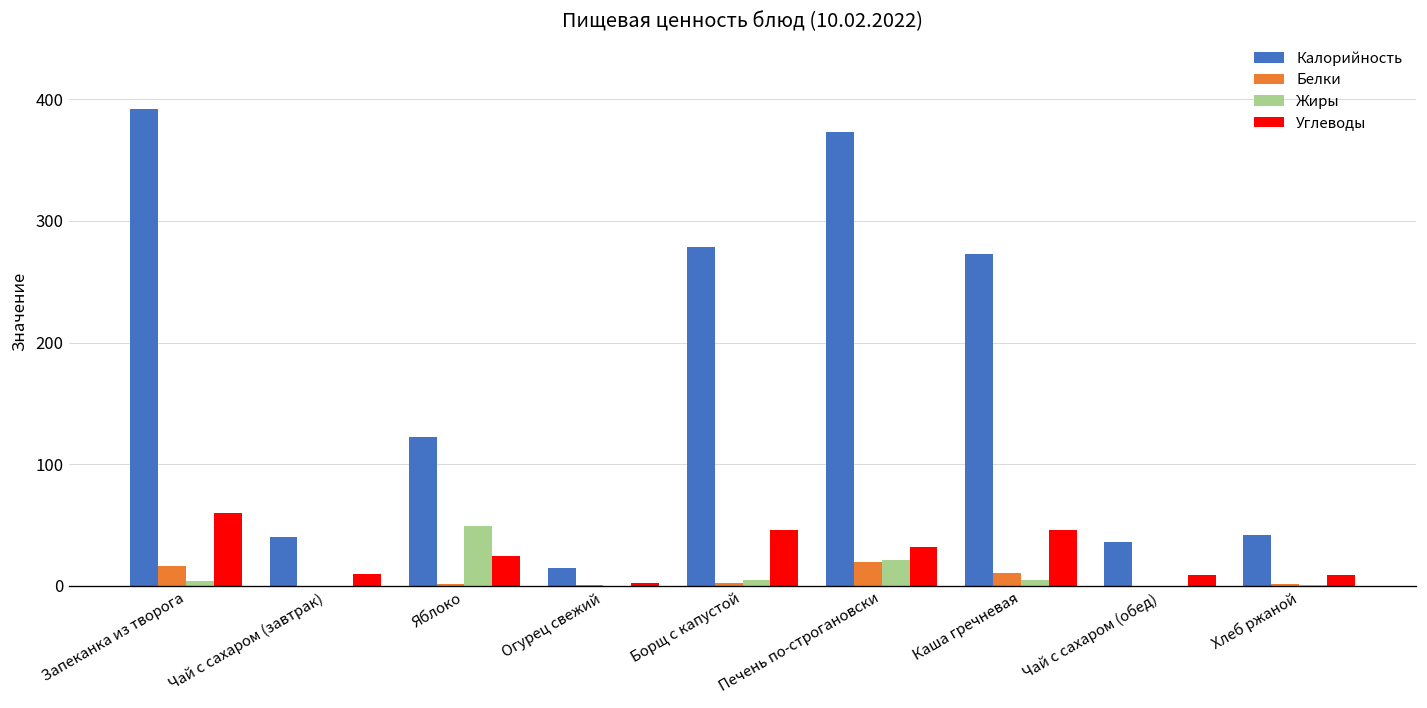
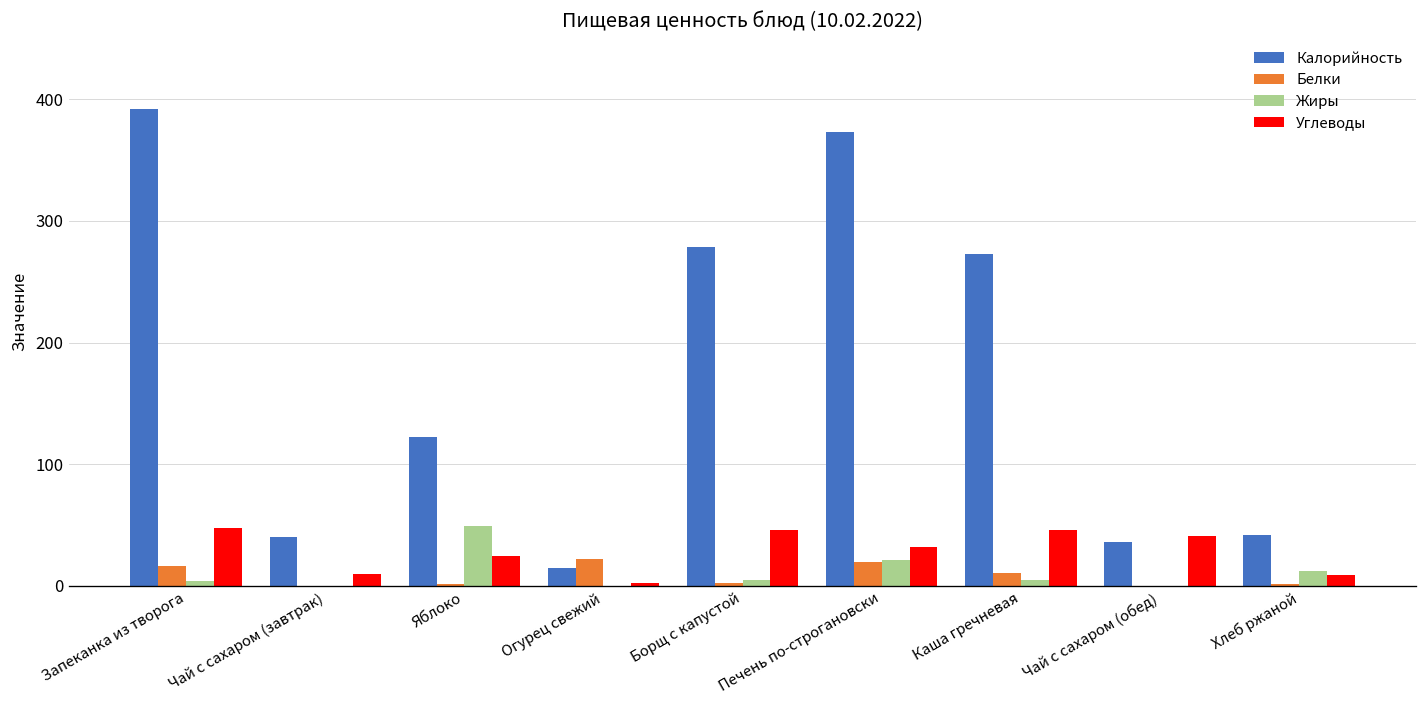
  {
    "Калорийность": {
      "Запеканка из творога": 392,
      "Чай с сахаром (завтрак)": 40,
      "Яблоко": 123,
      "Огурец свежий": 15,
      "Борщ с капустой": 278,
      "Печень по-строгановски": 373,
      "Каша гречневая": 272,
      "Чай с сахаром (обед)": 36,
      "Хлеб ржаной": 42
    },
    "Белки": {
      "Запеканка из творога": 16,
      "Чай с сахаром (завтрак)": 0,
-     "Огурец свежий": 1,
+     "Огурец свежий": 22,
      "Печень по-строгановски": 20,
      "Каша гречневая": 10,
      "Чай с сахаром (обед)": 0
    },
    "Жиры": {
      "Запеканка из творога": 4,
      "Чай с сахаром (завтрак)": 0,
      "Яблоко": 49,
      "Борщ с капустой": 5,
      "Печень по-строгановски": 21,
      "Каша гречневая": 5,
      "Чай с сахаром (обед)": 0,
-     "Хлеб ржаной": 0
+     "Хлеб ржаной": 12
    },
    "Углеводы": {
-     "Запеканка из творога": 60,
+     "Запеканка из творога": 48,
      "Чай с сахаром (завтрак)": 10,
      "Яблоко": 25,
      "Огурец свежий": 3,
      "Борщ с капустой": 46,
      "Печень по-строгановски": 32,
      "Каша гречневая": 46,
-     "Чай с сахаром (обед)": 9,
+     "Чай с сахаром (обед)": 41,
      "Хлеб ржаной": 9
    }
  }
